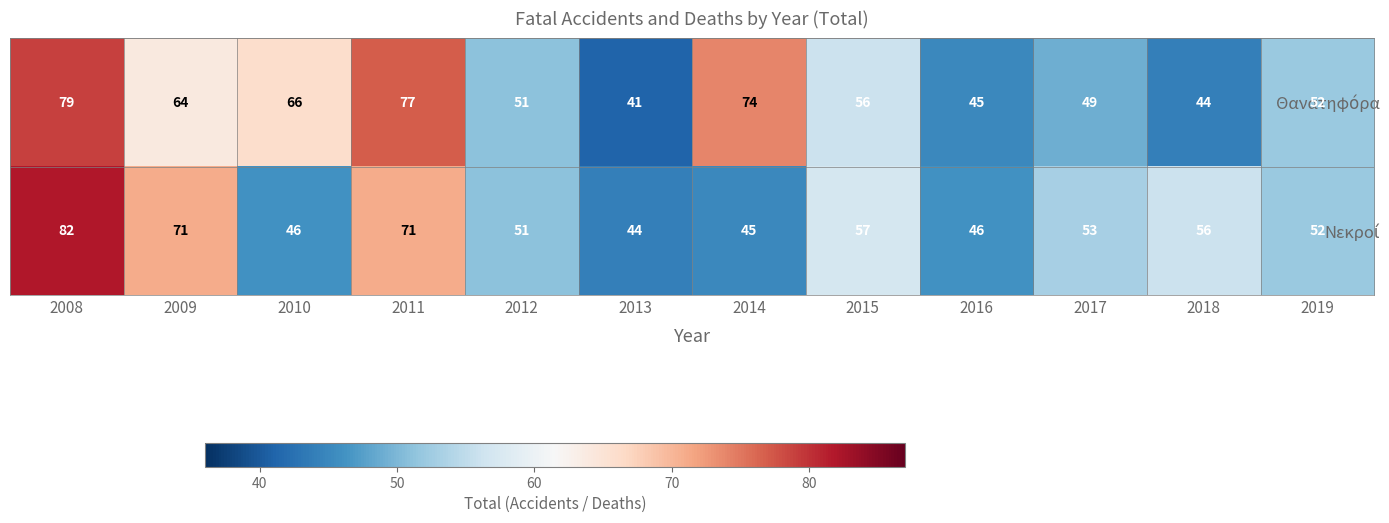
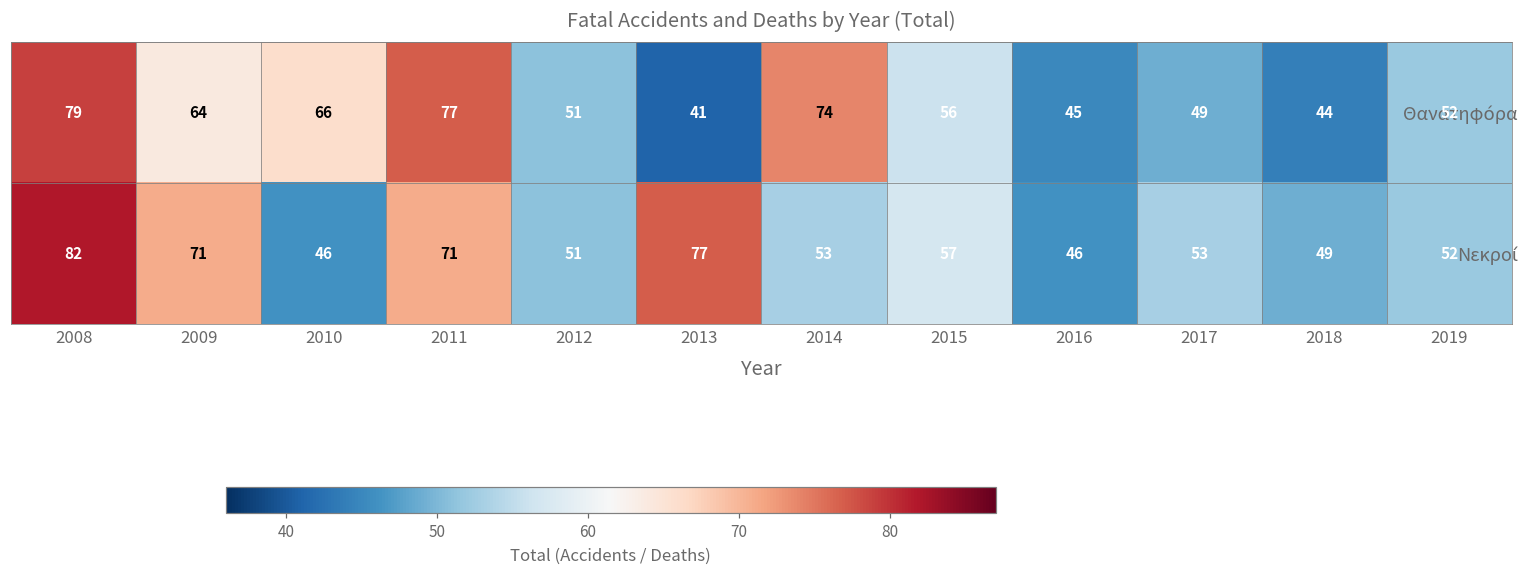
  {
    "Θανατηφόρα": {
      "2008": 79,
      "2009": 64,
      "2010": 66,
      "2011": 77,
      "2012": 51,
      "2013": 41,
      "2014": 74,
      "2015": 56,
      "2016": 45,
      "2017": 49,
      "2018": 44,
      "2019": 52
    },
    "Νεκροί": {
      "2008": 82,
      "2009": 71,
      "2010": 46,
      "2011": 71,
      "2012": 51,
-     "2013": 44,
-     "2014": 45,
+     "2013": 77,
+     "2014": 53,
      "2016": 46,
      "2017": 53,
-     "2018": 56,
+     "2018": 49,
      "2019": 52
    }
  }
